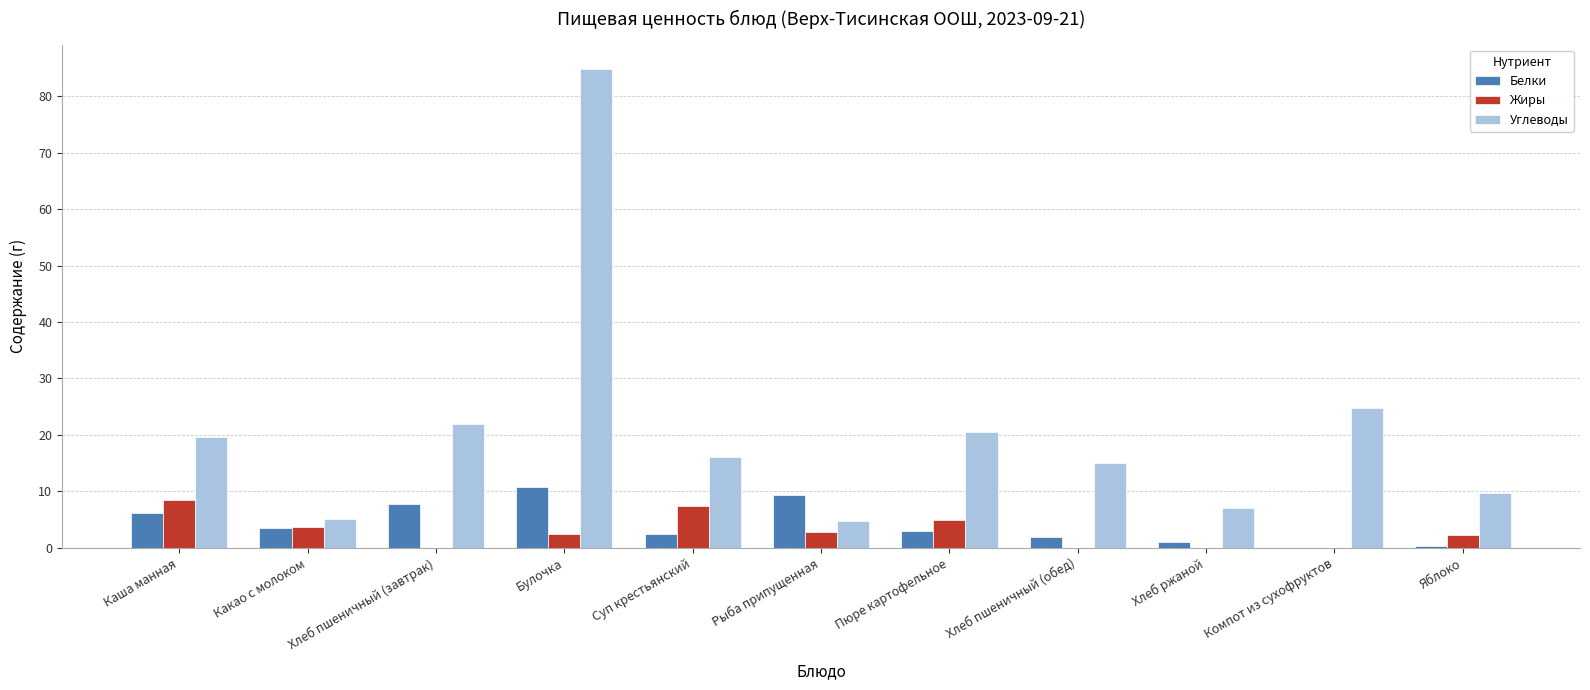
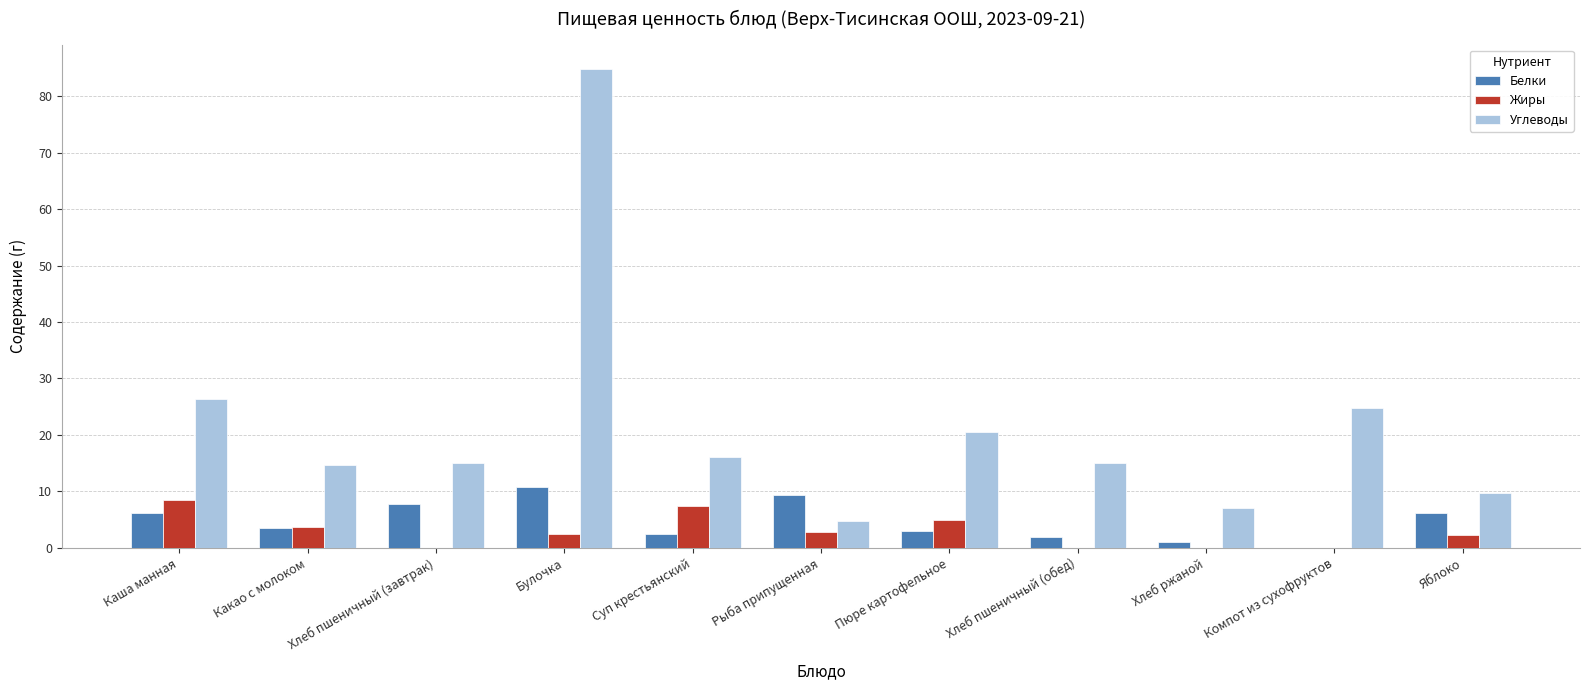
  {
    "Белки": {
      "Каша манная": 6,
      "Какао с молоком": 4,
      "Хлеб пшеничный (завтрак)": 8,
      "Булочка": 11,
      "Суп крестьянский": 2,
      "Рыба припущенная": 9,
      "Пюре картофельное": 3,
      "Хлеб пшеничный (обед)": 2,
      "Хлеб ржаной": 1,
      "Компот из сухофруктов": 0,
-     "Яблоко": 0
+     "Яблоко": 6
    },
    "Жиры": {
      "Каша манная": 8,
      "Какао с молоком": 4,
      "Хлеб пшеничный (завтрак)": 0,
      "Булочка": 3,
      "Суп крестьянский": 7,
      "Рыба припущенная": 3,
      "Пюре картофельное": 5,
      "Хлеб пшеничный (обед)": 0,
      "Хлеб ржаной": 0,
      "Компот из сухофруктов": 0,
      "Яблоко": 2
    },
    "Углеводы": {
-     "Каша манная": 20,
-     "Какао с молоком": 5,
-     "Хлеб пшеничный (завтрак)": 22,
+     "Каша манная": 26,
+     "Какао с молоком": 15,
+     "Хлеб пшеничный (завтрак)": 15,
      "Булочка": 85,
      "Суп крестьянский": 16,
      "Рыба припущенная": 5,
      "Пюре картофельное": 20,
      "Хлеб пшеничный (обед)": 15,
      "Хлеб ржаной": 7,
      "Компот из сухофруктов": 25,
      "Яблоко": 10
    }
  }
